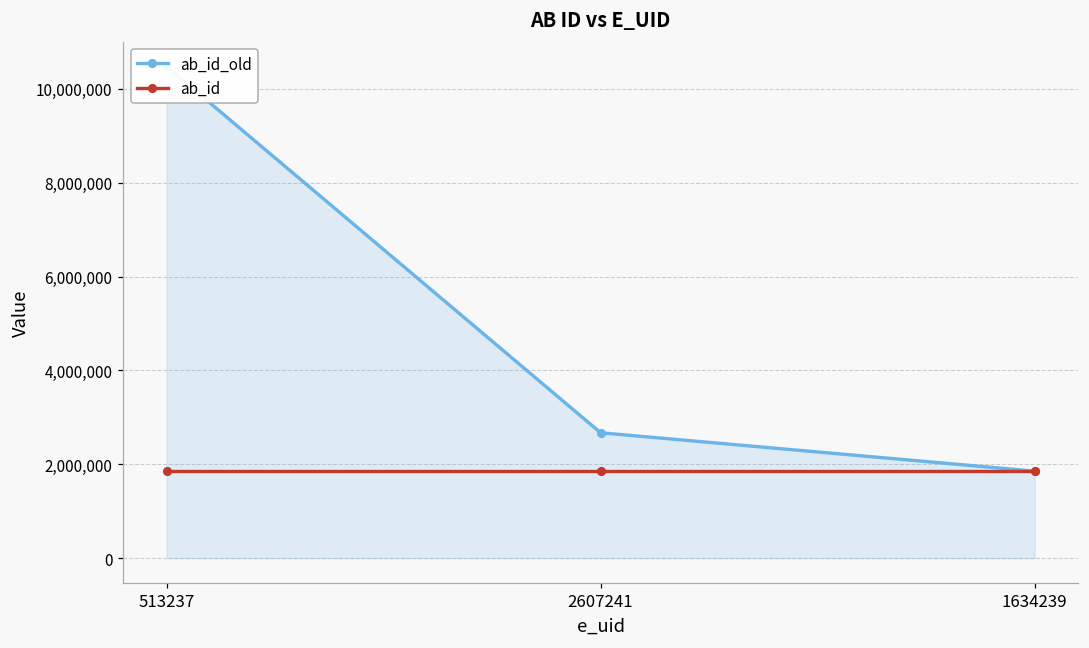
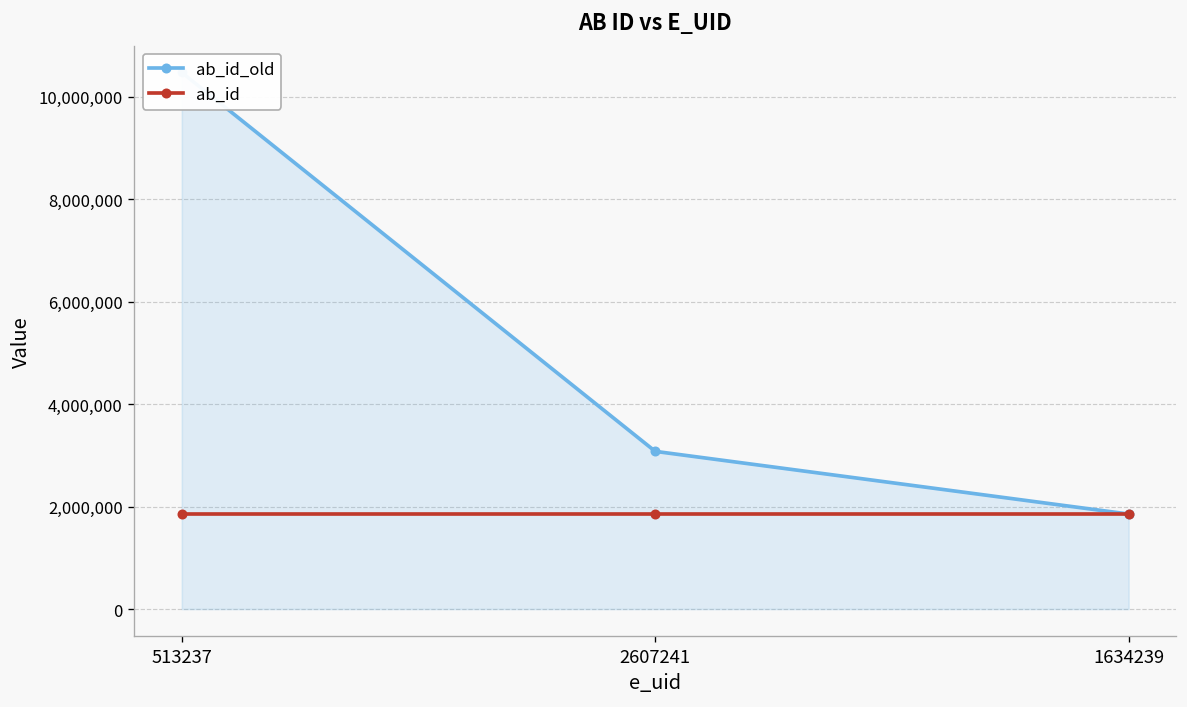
  {
    "ab_id_old": {
-     "2607241": "2,700,000"
+     "2607241": "3,100,000"
    },
    "ab_id": {
      "513237": "1,900,000",
      "2607241": "1,900,000"
    }
  }
